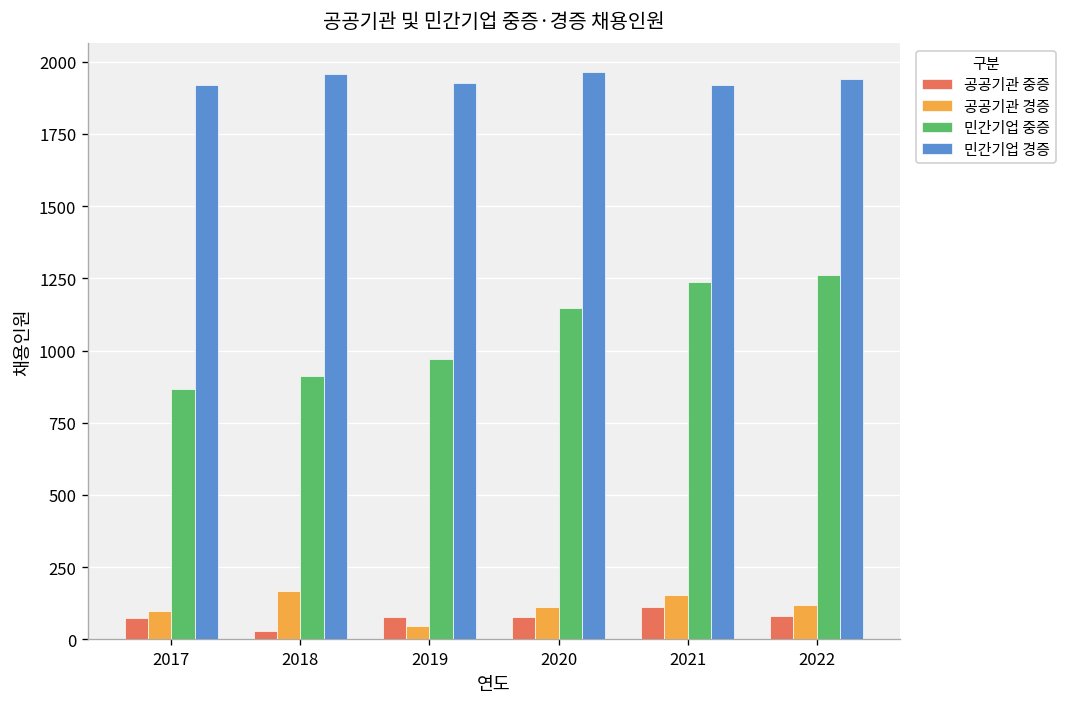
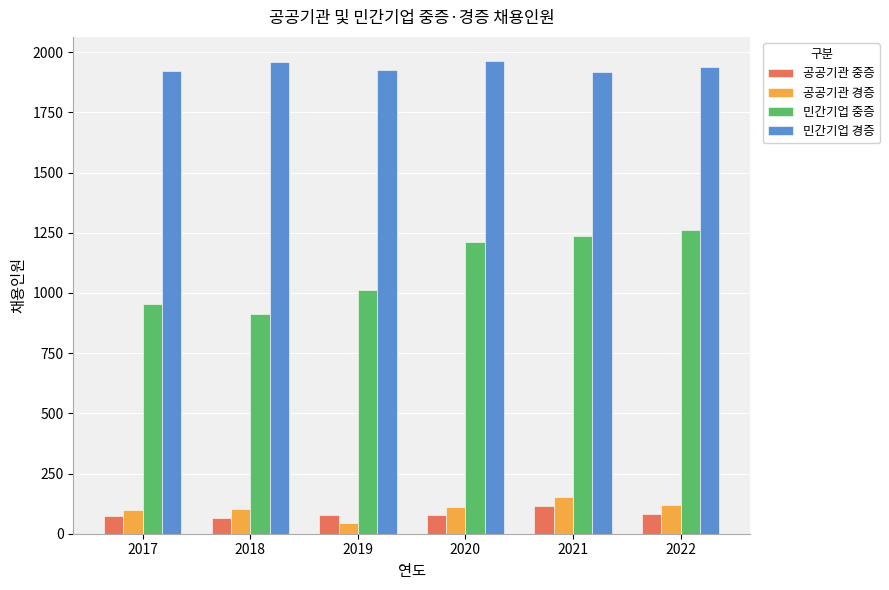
  {
    "공공기관 중증": {
      "2017": 70,
-     "2018": 30,
+     "2018": 70,
      "2019": 80,
      "2020": 80,
      "2021": 110,
      "2022": 80
    },
    "공공기관 경증": {
      "2017": 100,
-     "2018": 170,
+     "2018": 100,
      "2019": 50,
      "2020": 110,
      "2021": 150,
      "2022": 120
    },
    "민간기업 중증": {
-     "2017": 870,
+     "2017": 960,
      "2018": 910,
-     "2019": 970,
-     "2020": 1150,
+     "2019": 1010,
+     "2020": 1210,
      "2021": 1240,
      "2022": 1260
    },
    "민간기업 경증": {
      "2017": 1920,
      "2018": 1960,
      "2019": 1930,
      "2020": 1970,
      "2021": 1920,
      "2022": 1940
    }
  }
